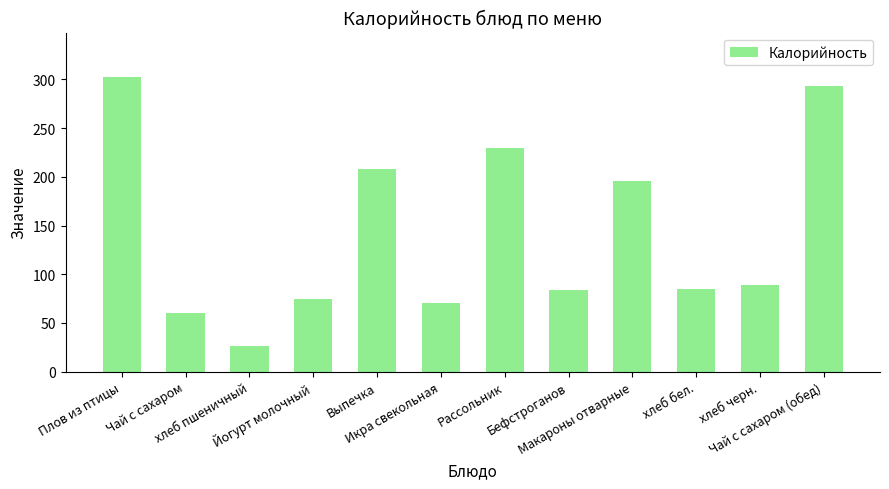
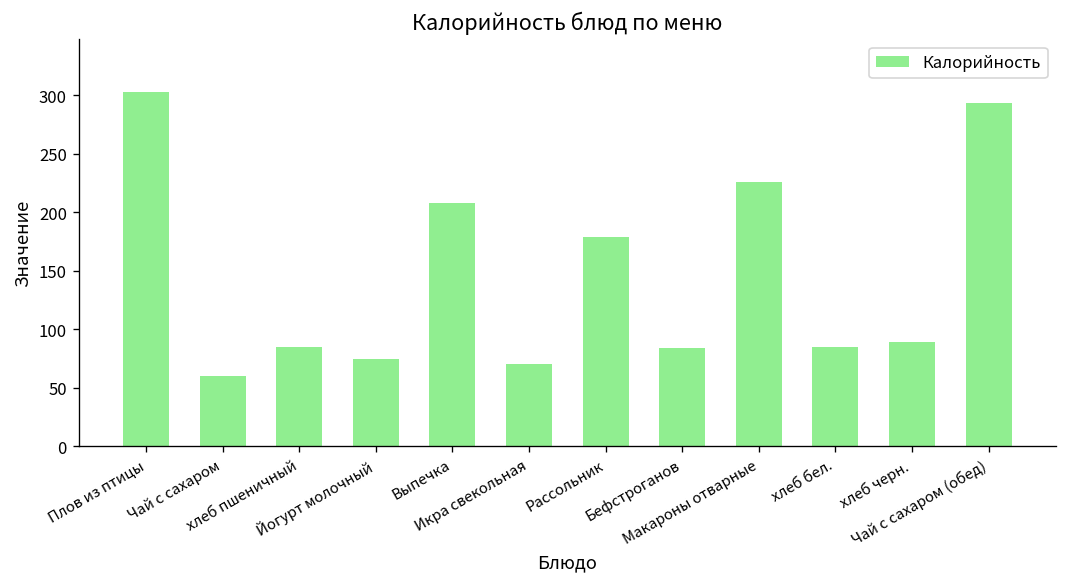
  {
    "Плов из птицы": 300,
    "Чай с сахаром": 60,
-   "хлеб пшеничный": 30,
+   "хлеб пшеничный": 80,
    "Йогурт молочный": 80,
    "Выпечка": 210,
    "Икра свекольная": 70,
-   "Рассольник": 230,
+   "Рассольник": 180,
    "Бефстроганов": 80,
-   "Макароны отварные": 200,
+   "Макароны отварные": 230,
    "хлеб бел.": 80,
    "хлеб черн.": 90,
    "Чай с сахаром (обед)": 290
  }
